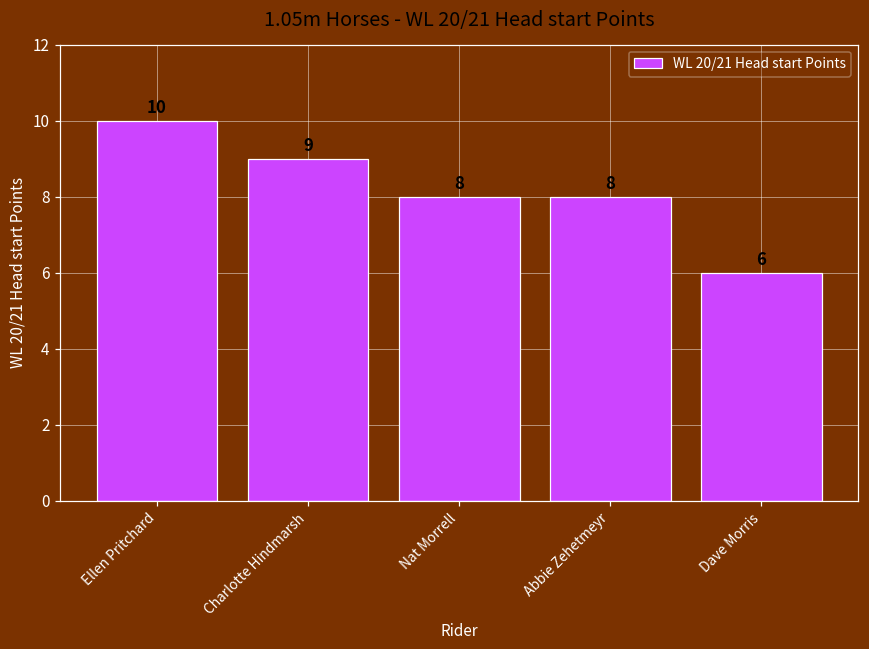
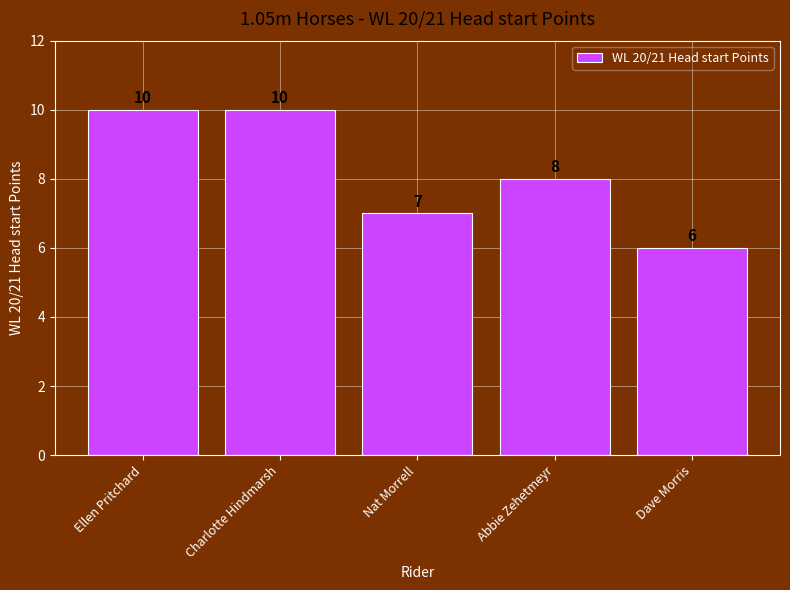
  {
    "Ellen Pritchard": 10,
-   "Charlotte Hindmarsh": 9,
-   "Nat Morrell": 8,
+   "Charlotte Hindmarsh": 10,
+   "Nat Morrell": 7,
    "Abbie Zehetmeyr": 8,
    "Dave Morris": 6
  }
